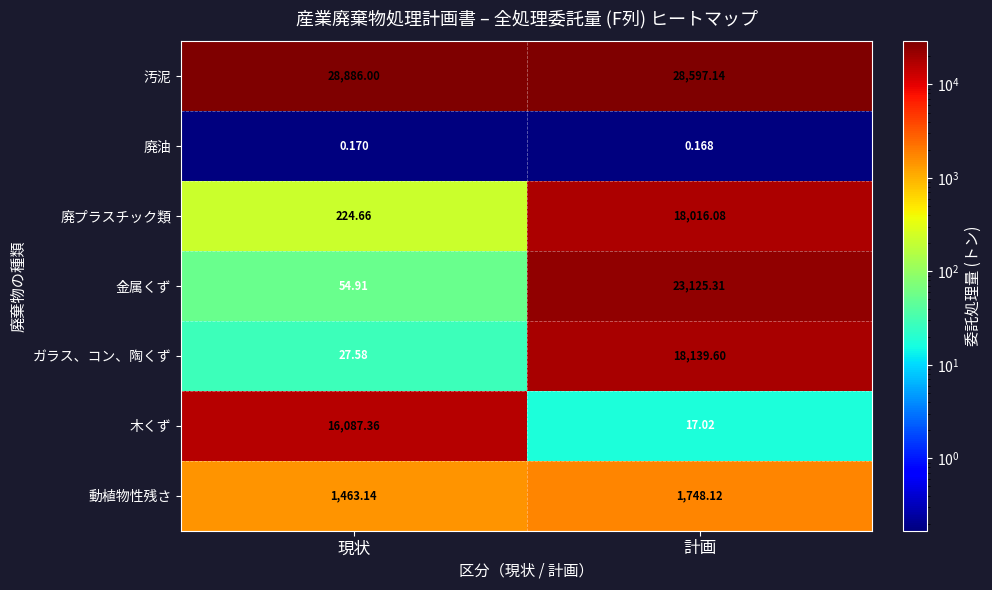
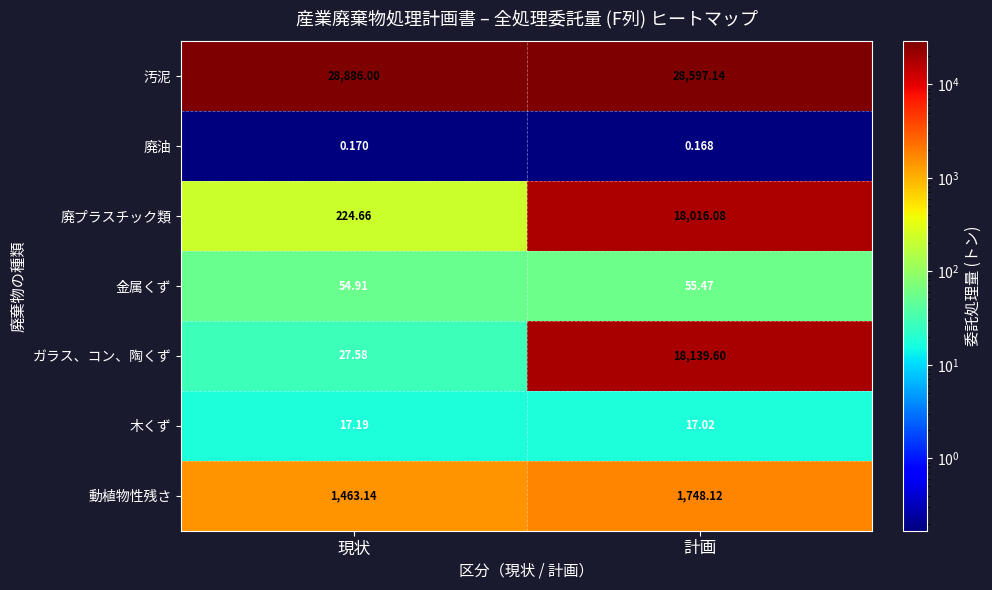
  {
    "汚泥": {
      "現状": "28,886.00",
      "計画": "28,597.14"
    },
    "廃油": {
      "現状": "0.170",
      "計画": "0.168"
    },
    "廃プラスチック類": {
      "現状": "224.66",
      "計画": "18,016.08"
    },
    "金属くず": {
      "現状": "54.91",
-     "計画": "23,125.31"
+     "計画": "55.47"
    },
    "ガラス、コン、陶くず": {
      "現状": "27.58",
      "計画": "18,139.60"
    },
    "木くず": {
-     "現状": "16,087.36",
+     "現状": "17.19",
      "計画": "17.02"
    },
    "動植物性残さ": {
      "現状": "1,463.14",
      "計画": "1,748.12"
    }
  }
